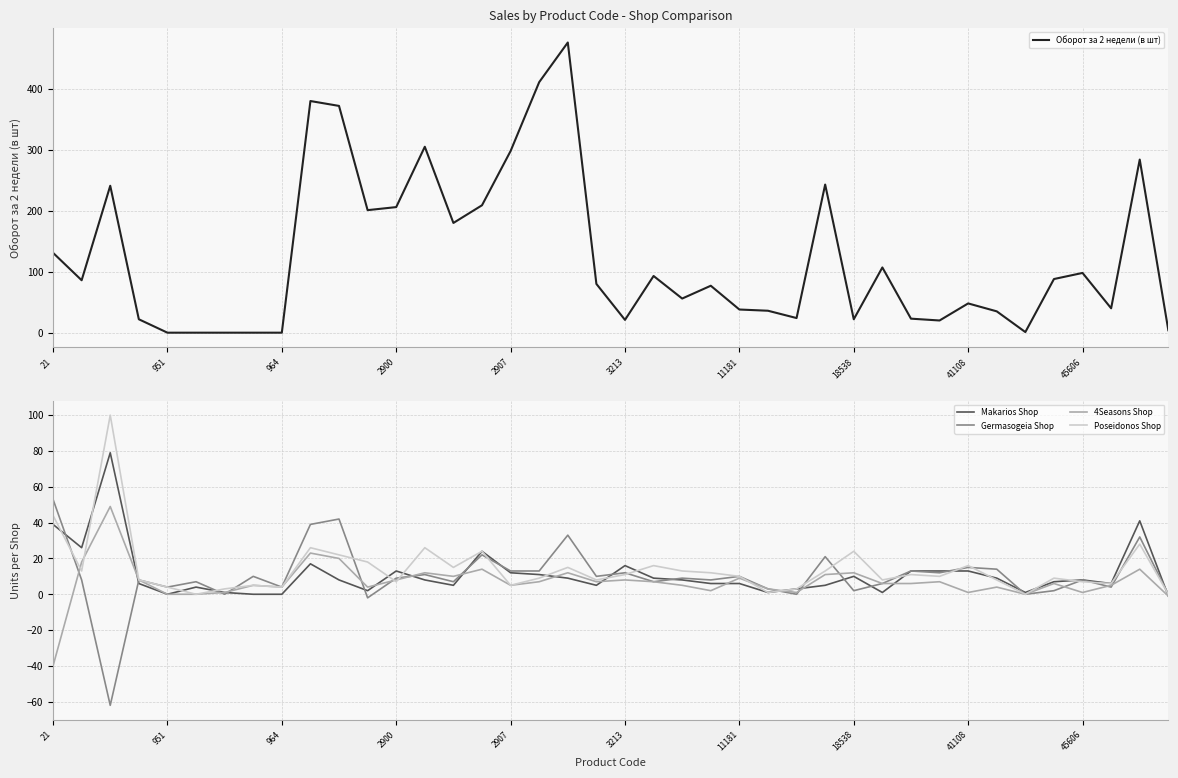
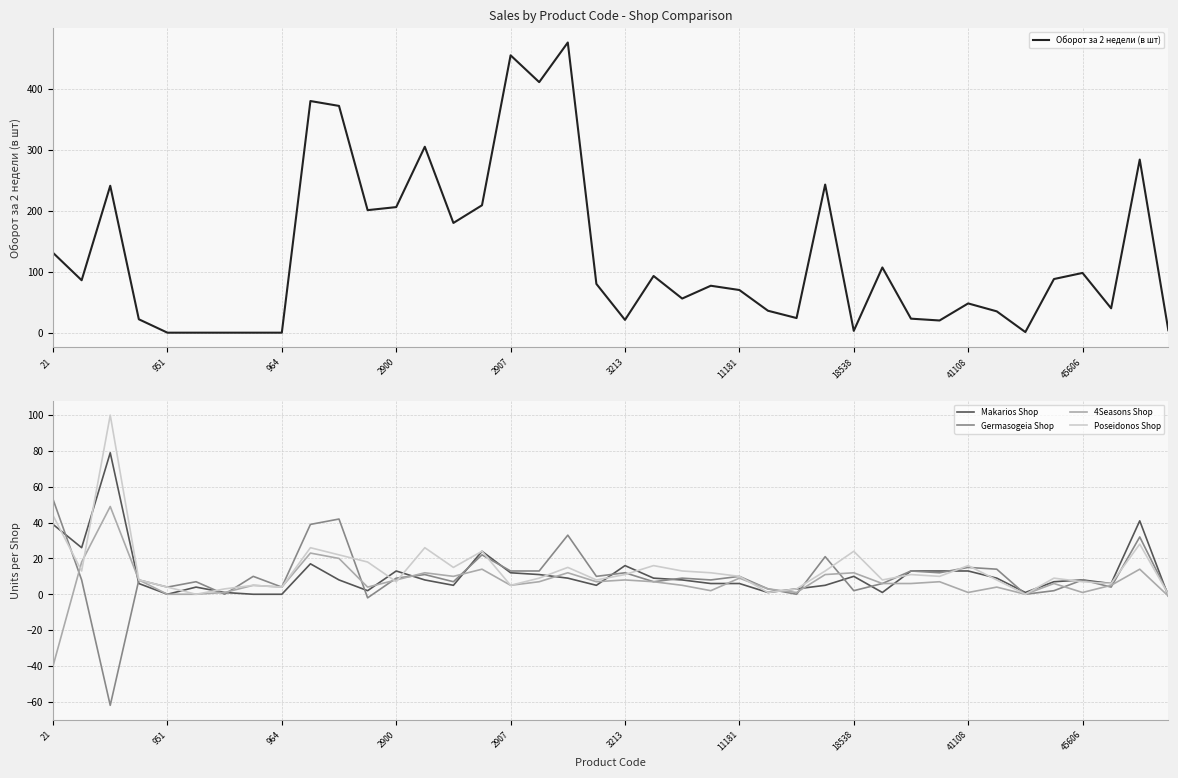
  {
    "Sales by Product Code - Shop Comparison": {
      "21": 130,
      "951": 0,
      "964": 0,
      "2900": 210,
-     "2907": 300,
+     "2907": 460,
      "3213": 20,
-     "11181": 40,
-     "18538": 20,
+     "11181": 70,
+     "18538": 0,
      "41108": 50,
      "45606": 100
    }
  }
